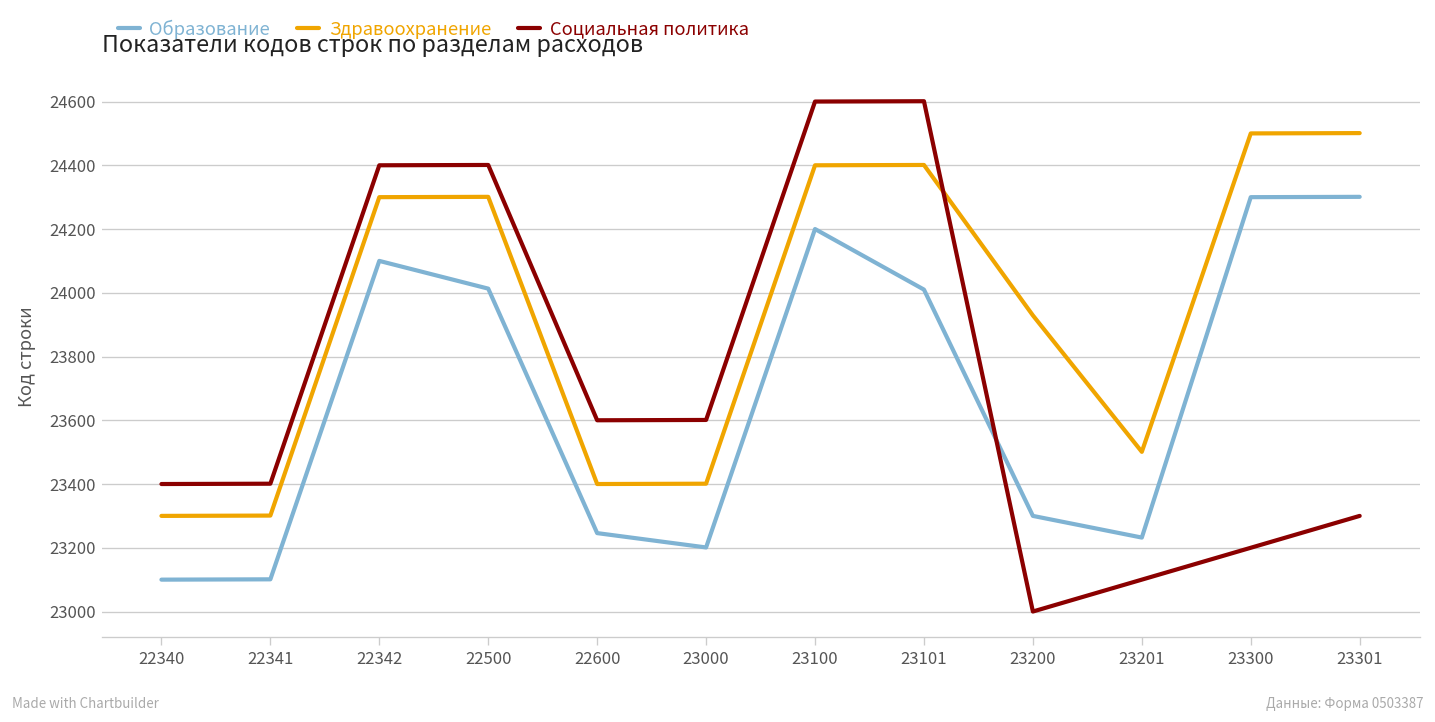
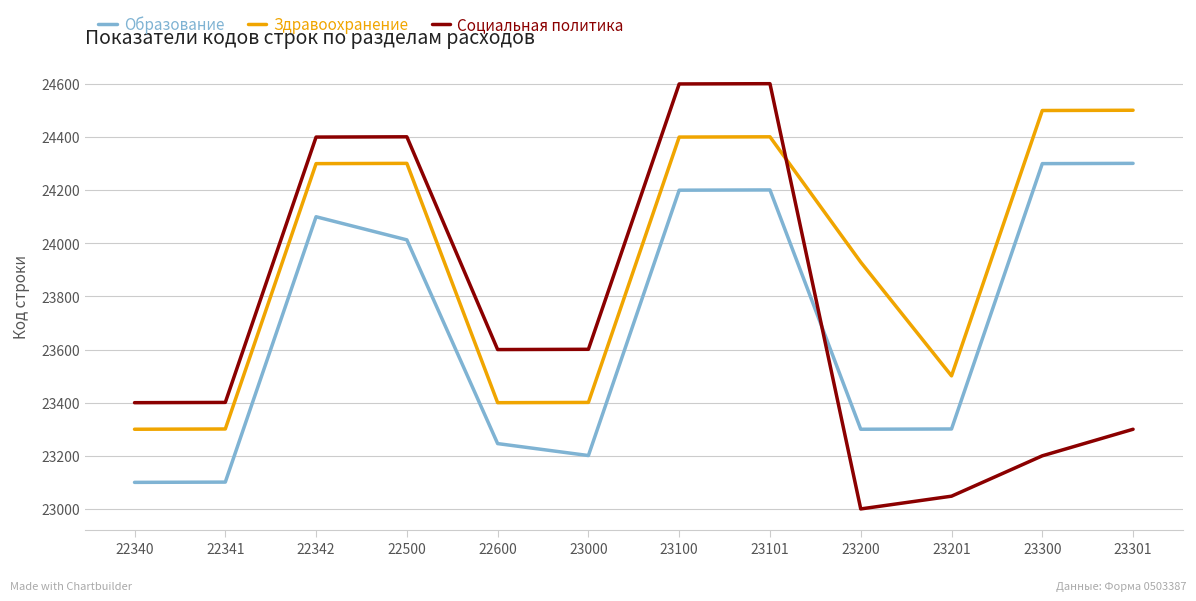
  {
    "Образование": {
      "22340": 23100,
      "22341": 23100,
      "22342": 24100,
      "22500": 24010,
      "22600": 23250,
      "23000": 23200,
      "23100": 24200,
-     "23101": 24010,
+     "23101": 24200,
      "23200": 23300,
-     "23201": 23230,
+     "23201": 23300,
      "23300": 24300,
      "23301": 24300
    },
    "Здравоохранение": {
      "22340": 23300,
      "22341": 23300,
      "22342": 24300,
      "22500": 24300,
      "22600": 23400,
      "23000": 23400,
      "23100": 24400,
      "23101": 24400,
      "23200": 23930,
      "23201": 23500,
      "23300": 24500,
      "23301": 24500
    },
    "Социальная политика": {
      "22340": 23400,
      "22341": 23400,
      "22342": 24400,
      "22500": 24400,
      "22600": 23600,
      "23000": 23600,
      "23100": 24600,
      "23101": 24600,
      "23200": 23000,
-     "23201": 23100,
+     "23201": 23050,
      "23300": 23200,
      "23301": 23300
    }
  }
